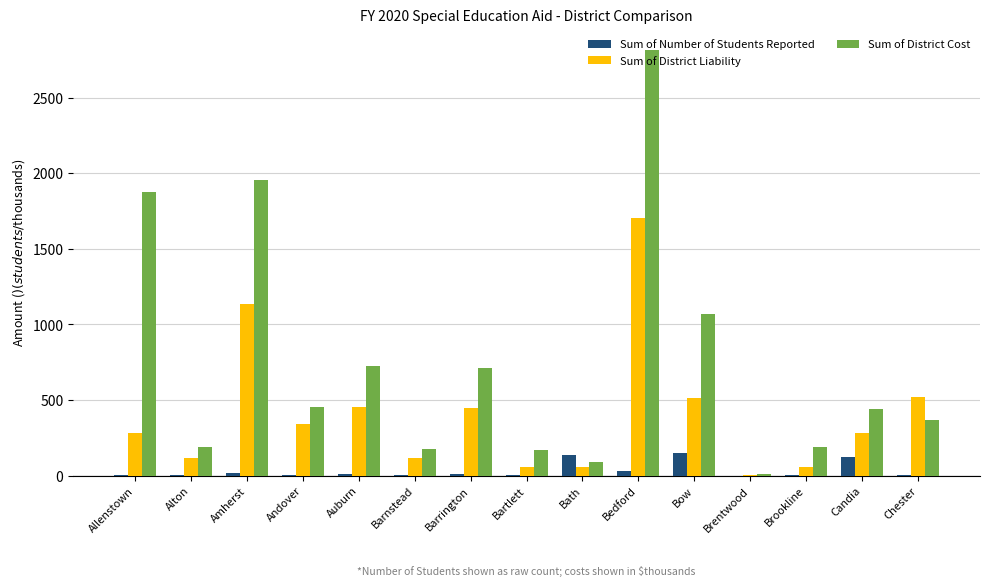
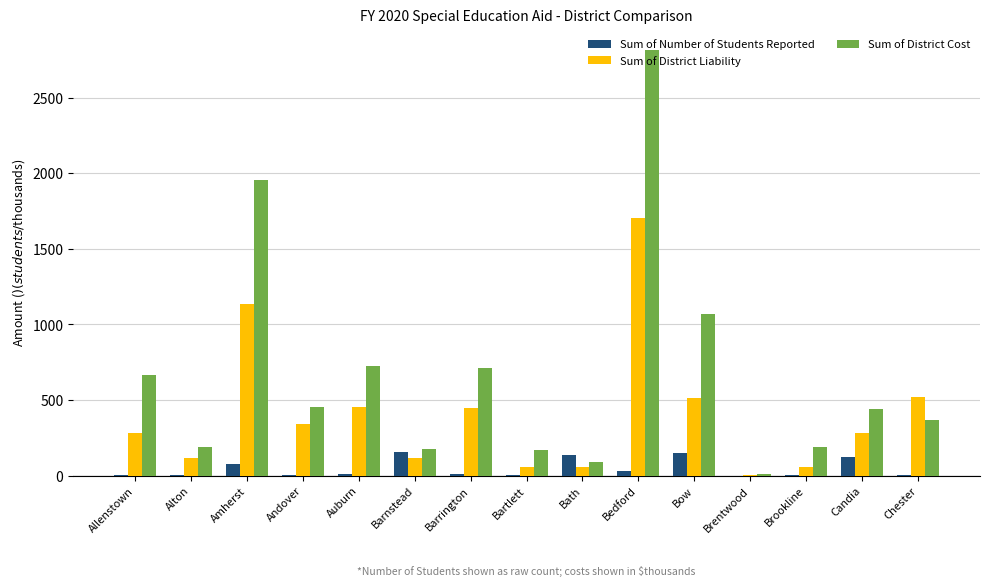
  {
    "Sum of Number of Students Reported": {
-     "Amherst": 20,
-     "Barnstead": 0,
+     "Amherst": 80,
+     "Barnstead": 160,
      "Bath": 140,
      "Bedford": 30,
      "Bow": 150,
      "Candia": 120
    },
    "Sum of District Liability": {
      "Allenstown": 280,
      "Alton": 110,
      "Amherst": 1140,
      "Andover": 340,
      "Auburn": 450,
      "Barnstead": 110,
      "Barrington": 450,
      "Bartlett": 60,
      "Bath": 60,
      "Bedford": 1700,
      "Bow": 510,
      "Brookline": 60,
      "Candia": 280,
      "Chester": 520
    },
    "Sum of District Cost": {
-     "Allenstown": 1880,
+     "Allenstown": 670,
      "Alton": 190,
      "Amherst": 1960,
      "Andover": 450,
      "Auburn": 730,
      "Barnstead": 180,
      "Barrington": 710,
      "Bartlett": 170,
      "Bath": 90,
      "Bedford": 2820,
      "Bow": 1070,
      "Brookline": 190,
      "Candia": 440,
      "Chester": 370
    }
  }
